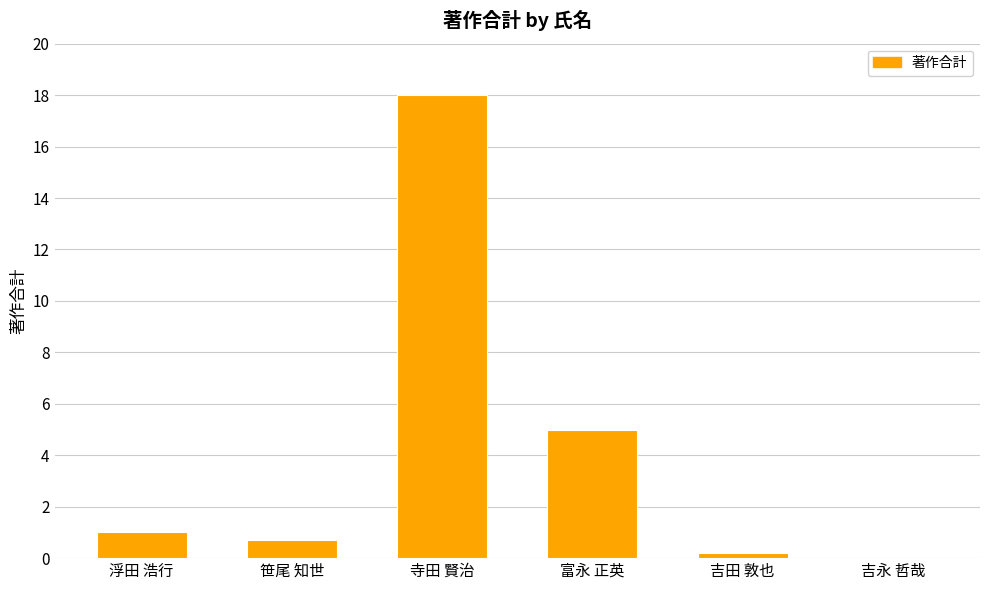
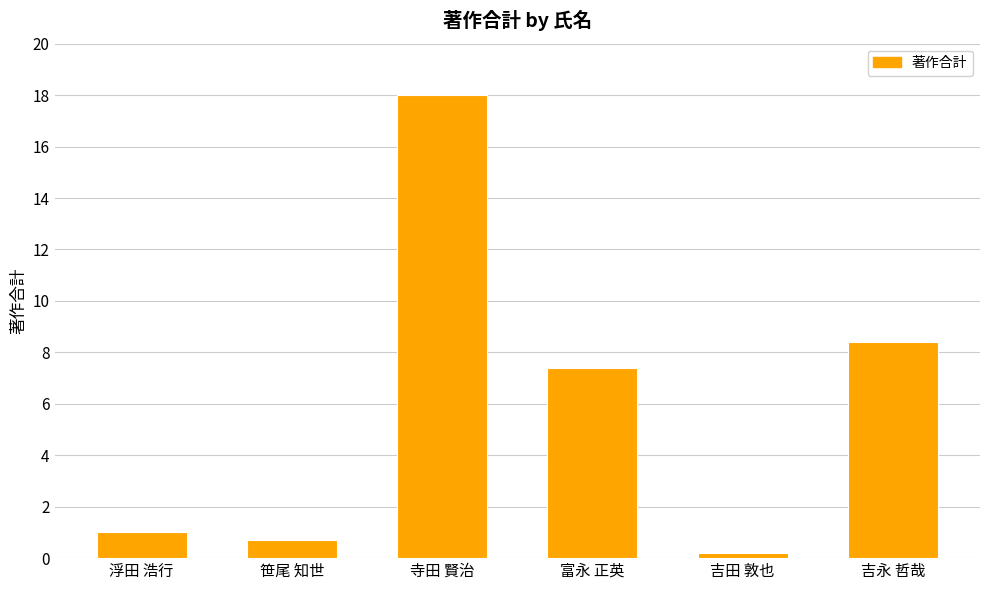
  {
    "浮田 浩行": 1.0,
    "笹尾 知世": 0.7,
    "寺田 賢治": 18.0,
-   "富永 正英": 5.0,
+   "富永 正英": 7.4,
    "吉田 敦也": 0.2,
-   "吉永 哲哉": 0.0
+   "吉永 哲哉": 8.4
  }
